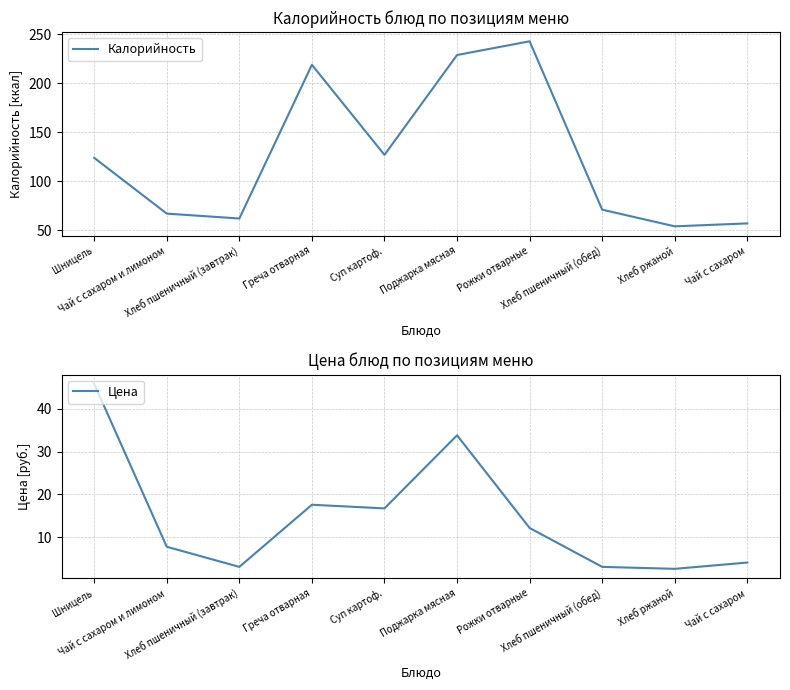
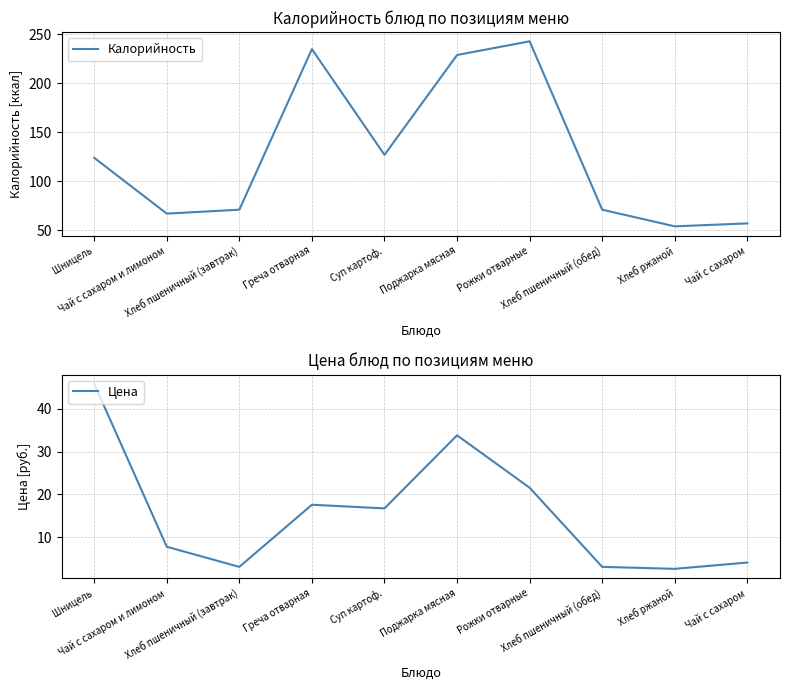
  {
    "Калорийность блюд по позициям меню": {
      "Шницель": 120,
      "Чай с сахаром и лимоном": 70,
-     "Хлеб пшеничный (завтрак)": 60,
-     "Греча отварная": 220,
+     "Хлеб пшеничный (завтрак)": 70,
+     "Греча отварная": 240,
      "Суп картоф.": 130,
      "Поджарка мясная": 230,
      "Рожки отварные": 240,
      "Хлеб пшеничный (обед)": 70,
      "Хлеб ржаной": 50,
      "Чай с сахаром": 60
    },
    "Цена блюд по позициям меню": {
      "Чай с сахаром и лимоном": 8,
      "Хлеб пшеничный (завтрак)": 3,
      "Греча отварная": 18,
      "Суп картоф.": 17,
      "Поджарка мясная": 34,
-     "Рожки отварные": 12,
+     "Рожки отварные": 22,
      "Хлеб пшеничный (обед)": 3,
      "Хлеб ржаной": 3,
      "Чай с сахаром": 4
    }
  }
